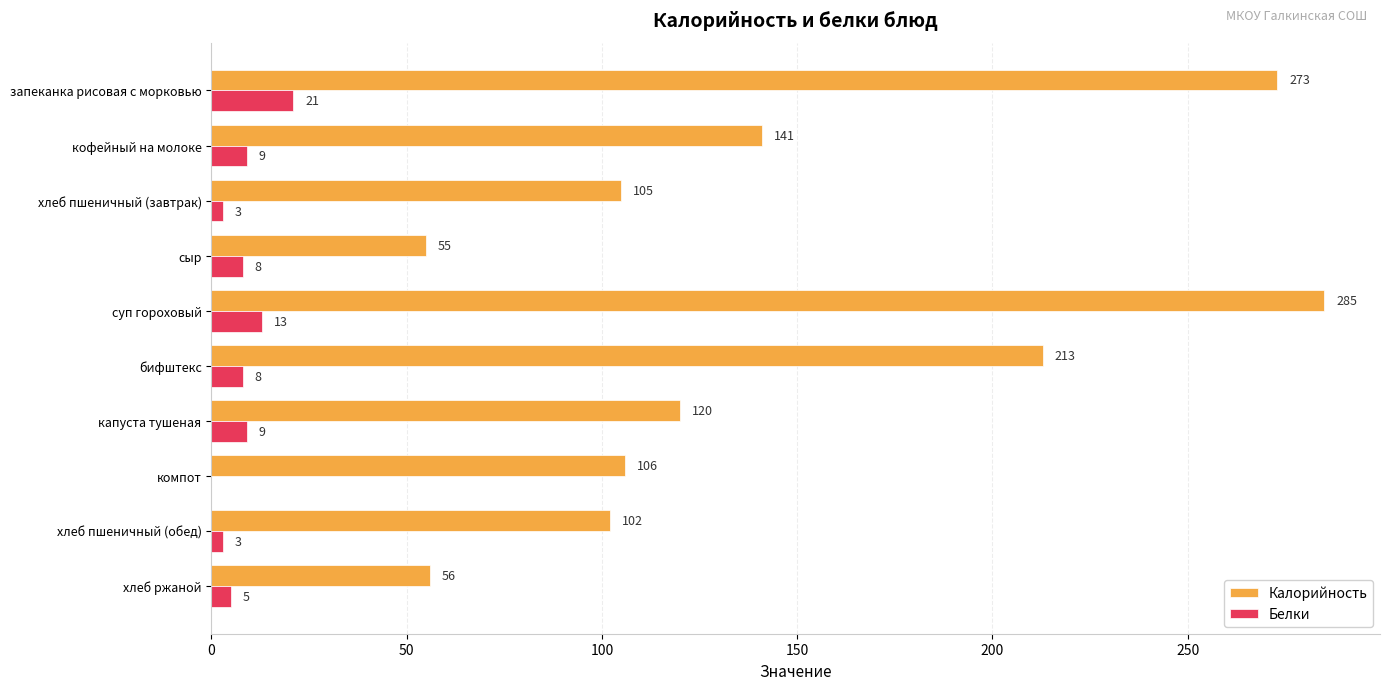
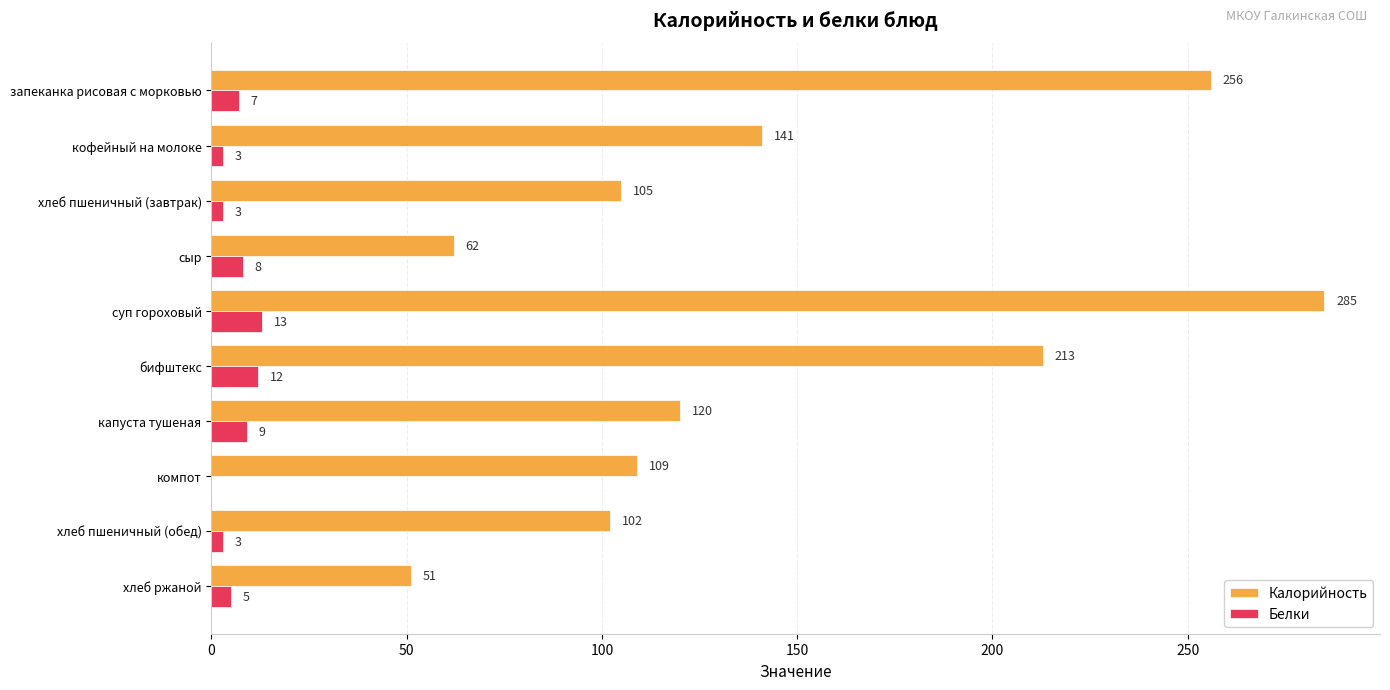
  {
    "Калорийность": {
-     "запеканка рисовая с морковью": 273,
+     "запеканка рисовая с морковью": 256,
      "кофейный на молоке": 141,
      "хлеб пшеничный (завтрак)": 105,
-     "сыр": 55,
+     "сыр": 62,
      "суп гороховый": 285,
      "бифштекс": 213,
      "капуста тушеная": 120,
-     "компот": 106,
+     "компот": 109,
      "хлеб пшеничный (обед)": 102,
-     "хлеб ржаной": 56
+     "хлеб ржаной": 51
    },
    "Белки": {
-     "запеканка рисовая с морковью": 21,
-     "кофейный на молоке": 9,
+     "запеканка рисовая с морковью": 7,
+     "кофейный на молоке": 3,
      "хлеб пшеничный (завтрак)": 3,
      "сыр": 8,
      "суп гороховый": 13,
-     "бифштекс": 8,
+     "бифштекс": 12,
      "капуста тушеная": 9,
      "хлеб пшеничный (обед)": 3,
      "хлеб ржаной": 5
    }
  }
